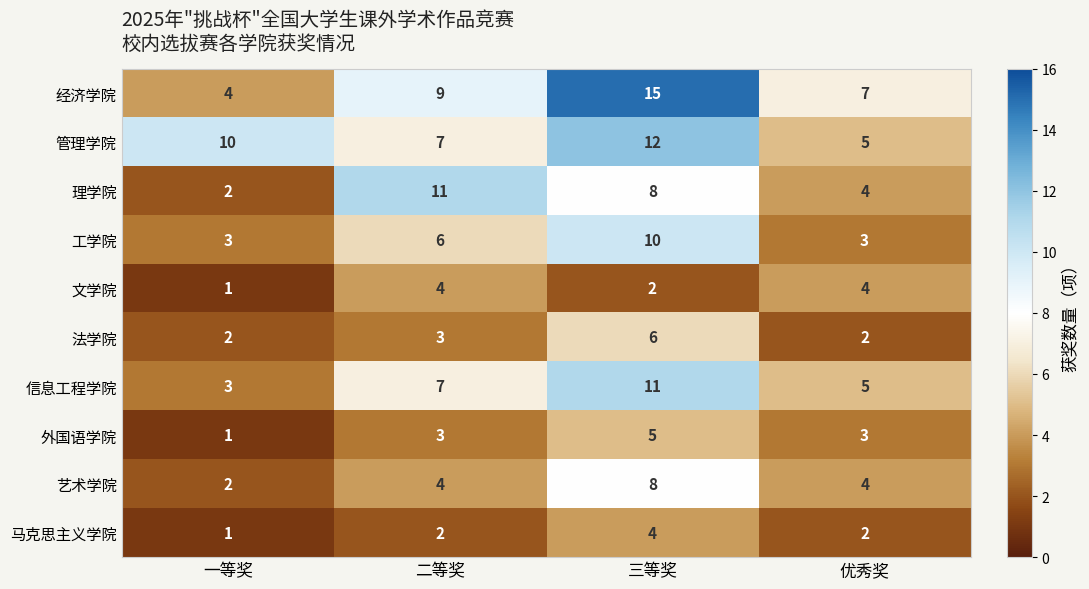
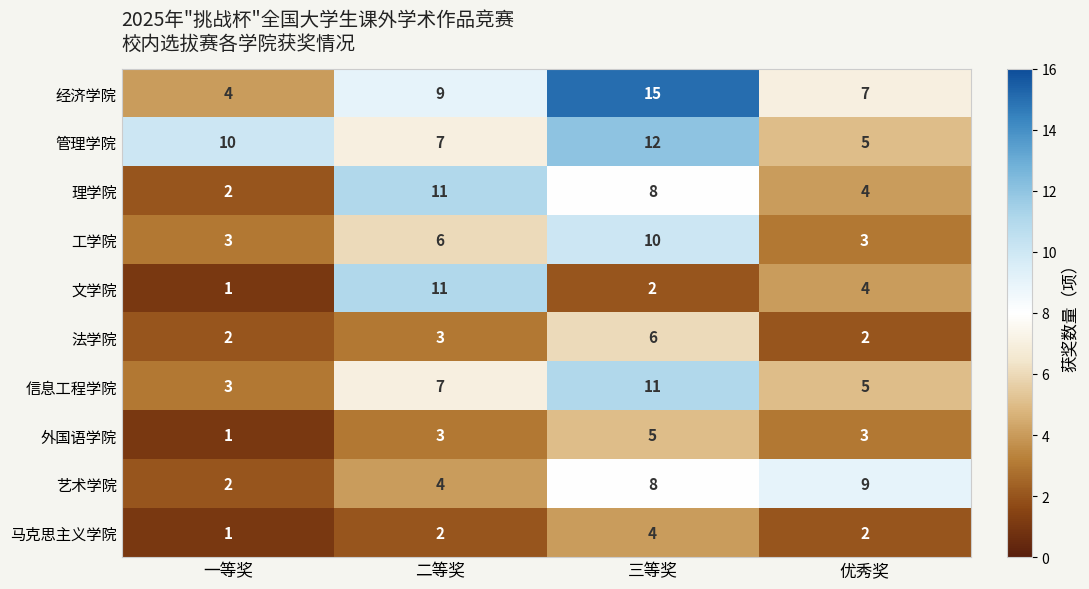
  {
    "经济学院": {
      "一等奖": 4,
      "二等奖": 9,
      "三等奖": 15,
      "优秀奖": 7
    },
    "管理学院": {
      "一等奖": 10,
      "二等奖": 7,
      "三等奖": 12,
      "优秀奖": 5
    },
    "理学院": {
      "一等奖": 2,
      "二等奖": 11,
      "三等奖": 8,
      "优秀奖": 4
    },
    "工学院": {
      "一等奖": 3,
      "二等奖": 6,
      "三等奖": 10,
      "优秀奖": 3
    },
    "文学院": {
      "一等奖": 1,
-     "二等奖": 4,
+     "二等奖": 11,
      "三等奖": 2,
      "优秀奖": 4
    },
    "法学院": {
      "一等奖": 2,
      "二等奖": 3,
      "三等奖": 6,
      "优秀奖": 2
    },
    "信息工程学院": {
      "一等奖": 3,
      "二等奖": 7,
      "三等奖": 11,
      "优秀奖": 5
    },
    "外国语学院": {
      "一等奖": 1,
      "二等奖": 3,
      "三等奖": 5,
      "优秀奖": 3
    },
    "艺术学院": {
      "一等奖": 2,
      "二等奖": 4,
      "三等奖": 8,
-     "优秀奖": 4
+     "优秀奖": 9
    },
    "马克思主义学院": {
      "一等奖": 1,
      "二等奖": 2,
      "三等奖": 4,
      "优秀奖": 2
    }
  }
